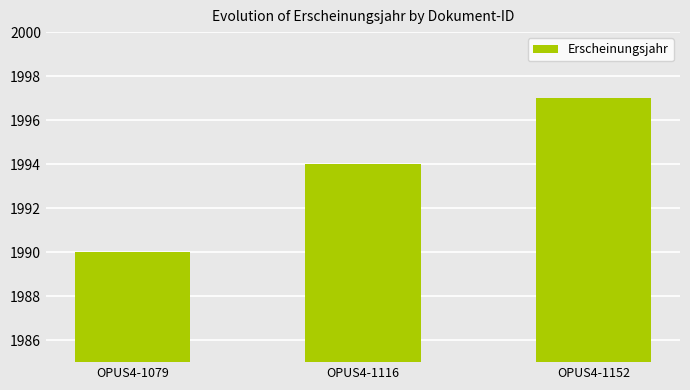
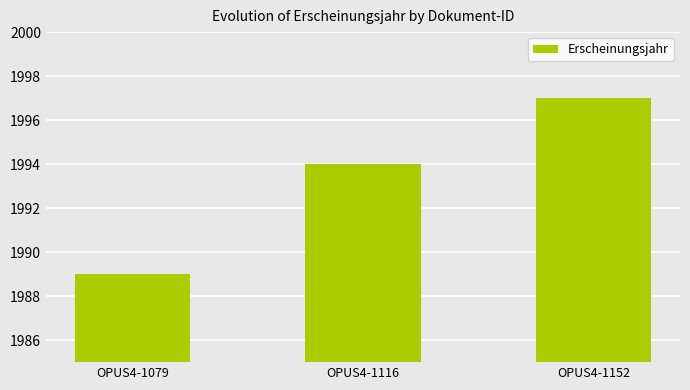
  {
-   "OPUS4-1079": 1990,
+   "OPUS4-1079": 1989,
    "OPUS4-1116": 1994,
    "OPUS4-1152": 1997
  }
